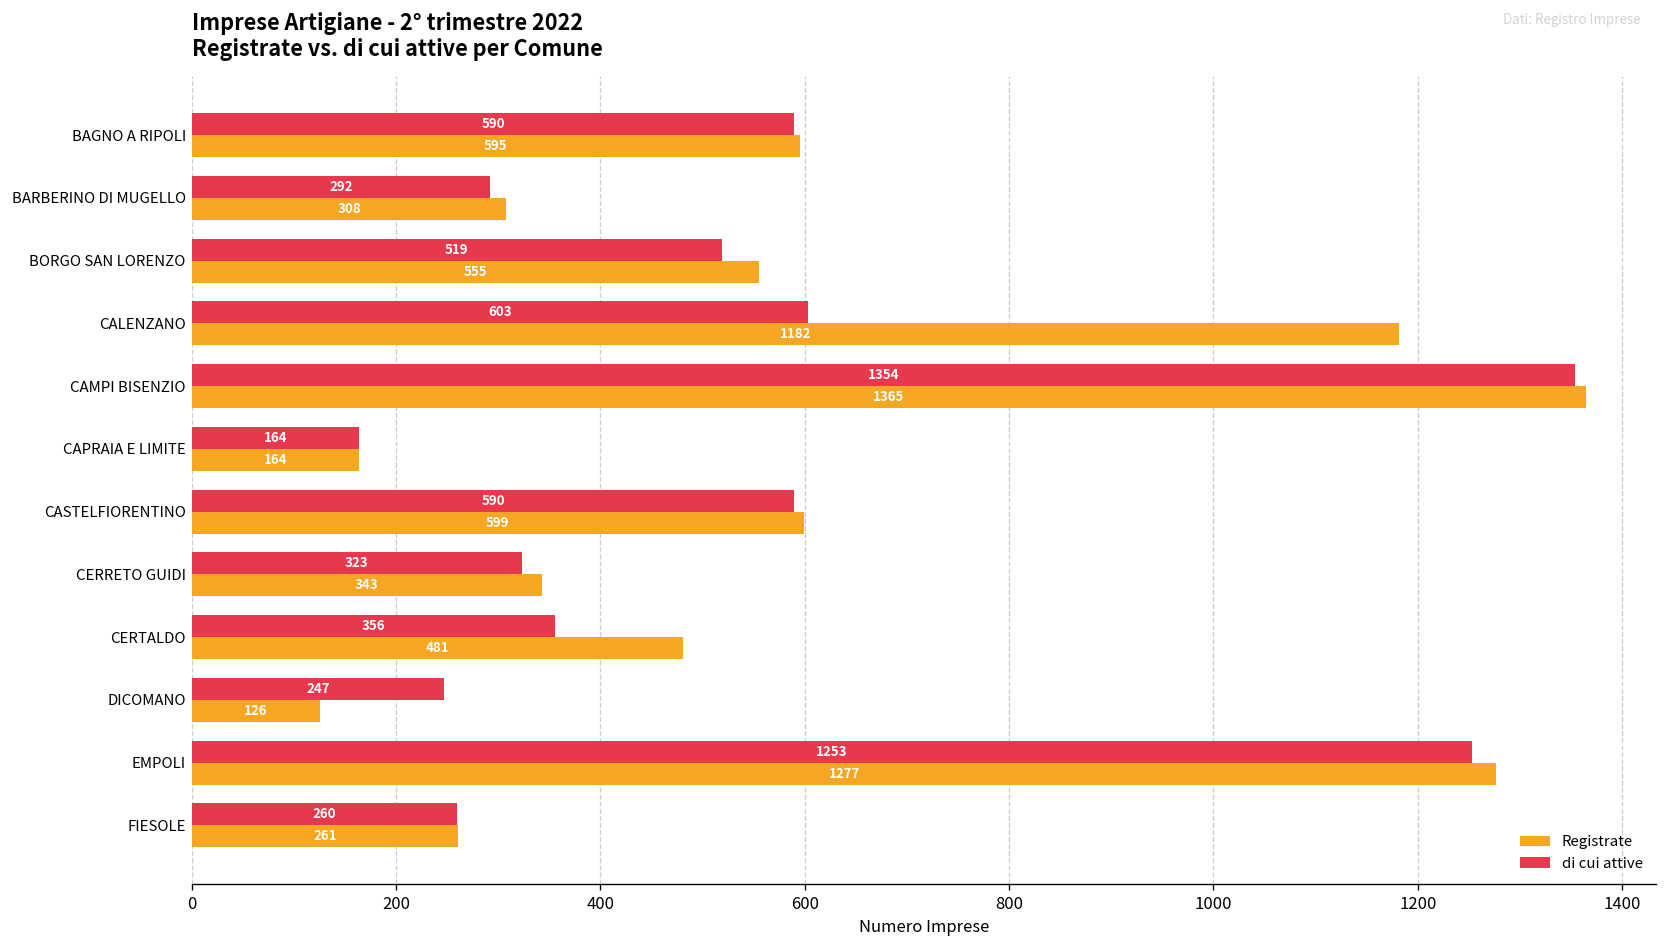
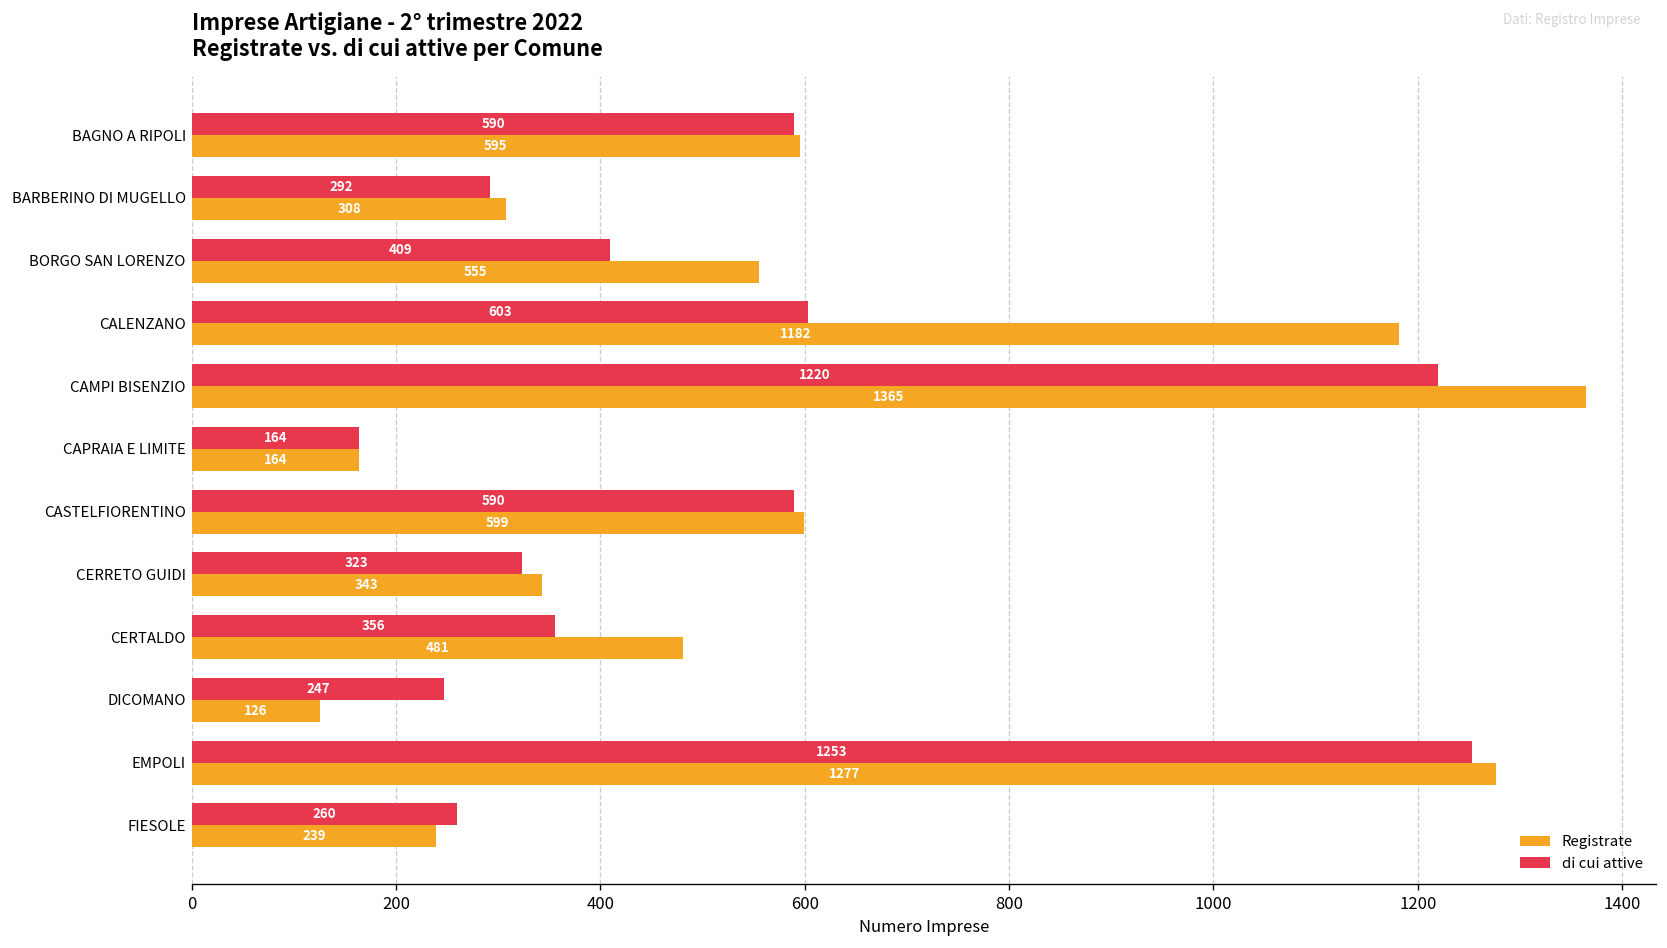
  {
    "Registrate": {
      "BAGNO A RIPOLI": 595,
      "BARBERINO DI MUGELLO": 308,
      "BORGO SAN LORENZO": 555,
      "CALENZANO": 1182,
      "CAMPI BISENZIO": 1365,
      "CAPRAIA E LIMITE": 164,
      "CASTELFIORENTINO": 599,
      "CERRETO GUIDI": 343,
      "CERTALDO": 481,
      "DICOMANO": 126,
      "EMPOLI": 1277,
-     "FIESOLE": 261
+     "FIESOLE": 239
    },
    "di cui attive": {
      "BAGNO A RIPOLI": 590,
      "BARBERINO DI MUGELLO": 292,
-     "BORGO SAN LORENZO": 519,
+     "BORGO SAN LORENZO": 409,
      "CALENZANO": 603,
-     "CAMPI BISENZIO": 1354,
+     "CAMPI BISENZIO": 1220,
      "CAPRAIA E LIMITE": 164,
      "CASTELFIORENTINO": 590,
      "CERRETO GUIDI": 323,
      "CERTALDO": 356,
      "DICOMANO": 247,
      "EMPOLI": 1253,
      "FIESOLE": 260
    }
  }
